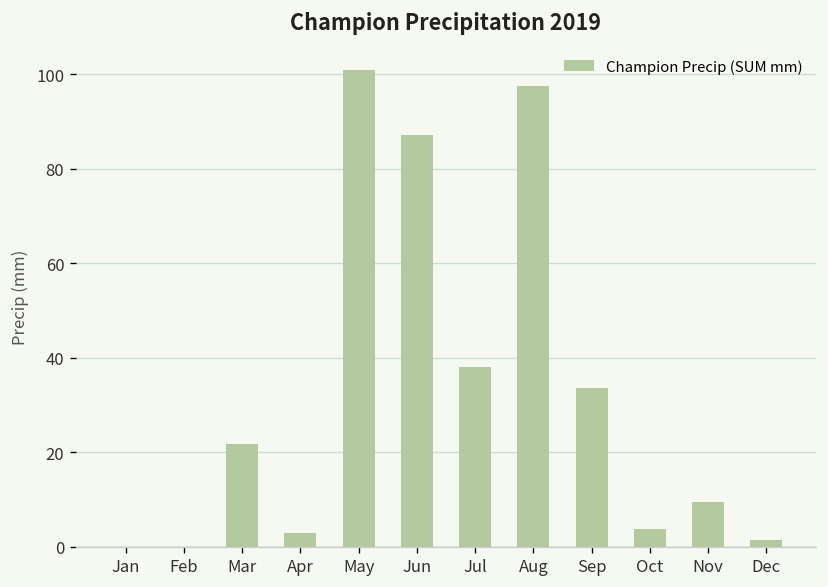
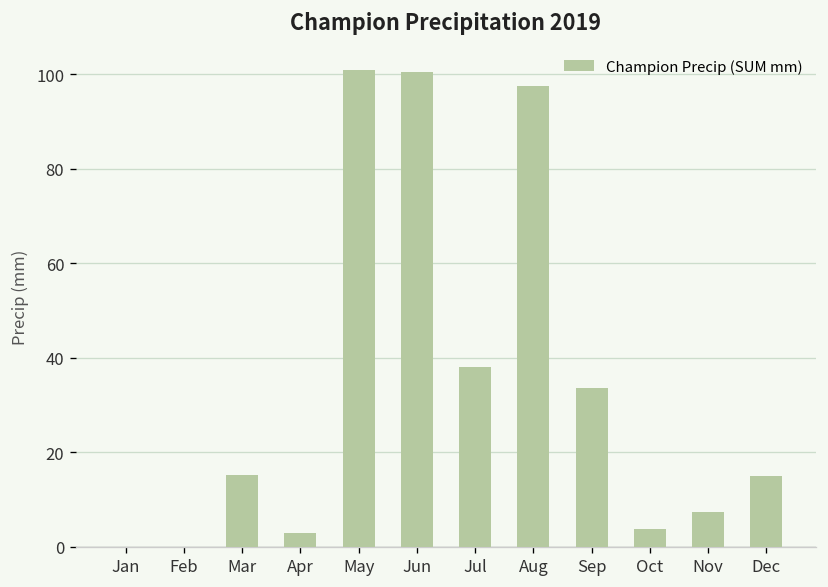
  {
    "Jan": 0,
    "Feb": 0,
-   "Mar": 22,
+   "Mar": 15,
    "Apr": 3,
    "May": 101,
-   "Jun": 87,
+   "Jun": 100,
    "Jul": 38,
    "Aug": 98,
    "Sep": 34,
    "Oct": 4,
-   "Nov": 10,
-   "Dec": 1
+   "Nov": 7,
+   "Dec": 15
  }
